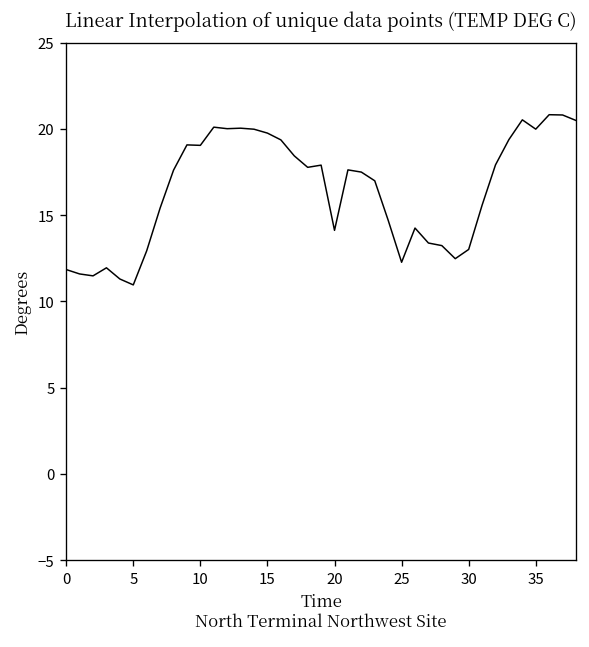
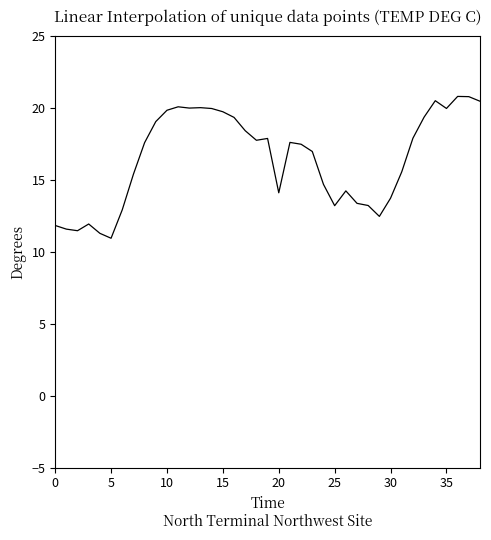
  {
    "0": 11.8,
    "5": 11.0,
-   "10": 19.0,
+   "10": 19.9,
    "15": 19.8,
    "20": 14.1,
-   "25": 12.3,
-   "30": 13.0,
+   "25": 13.2,
+   "30": 13.7,
    "35": 20.0
  }
